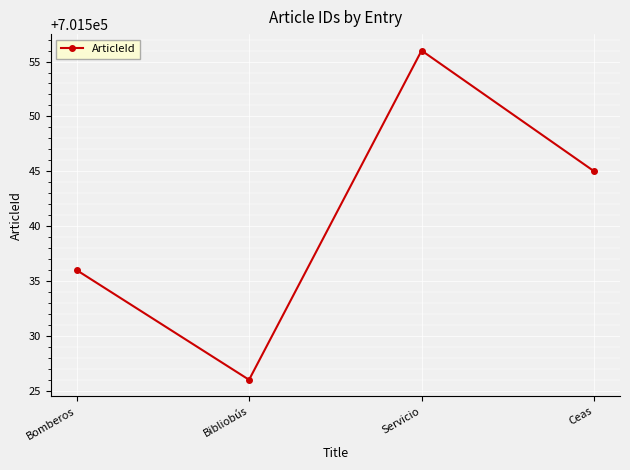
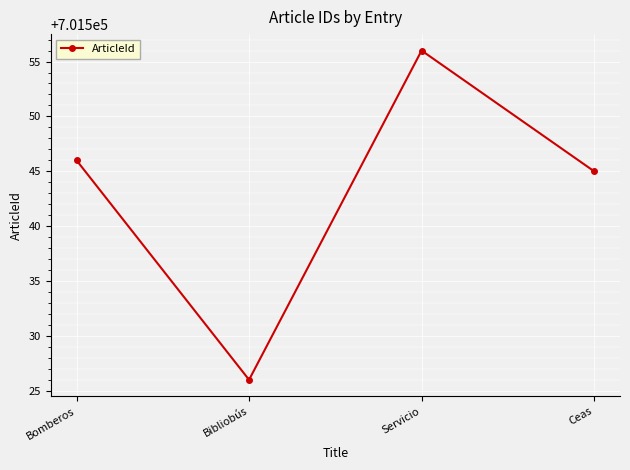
  {
-   "Bomberos": 701536,
+   "Bomberos": 701546,
    "Bibliobús": 701526,
    "Servicio": 701556,
    "Ceas": 701545
  }
